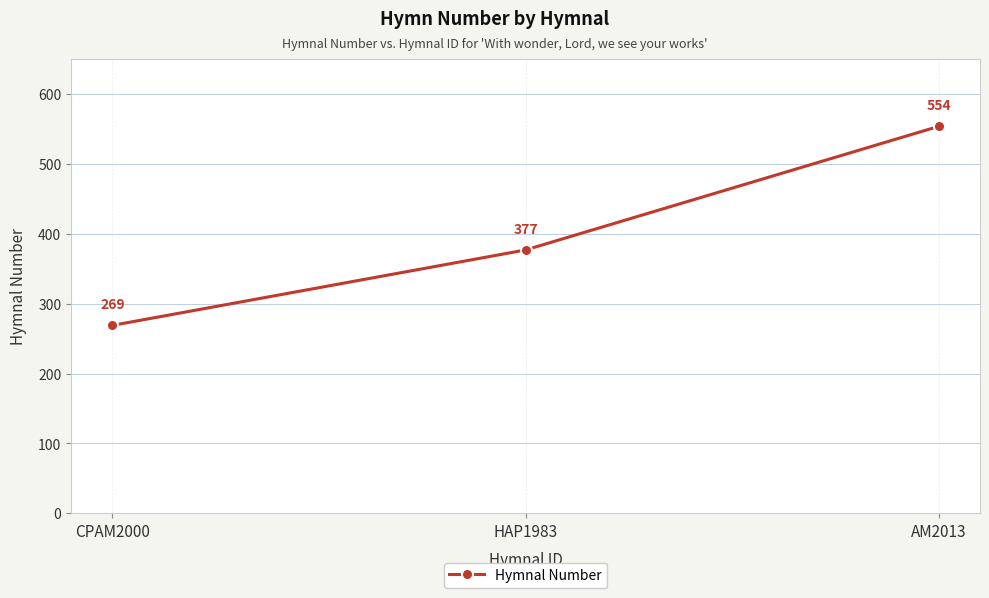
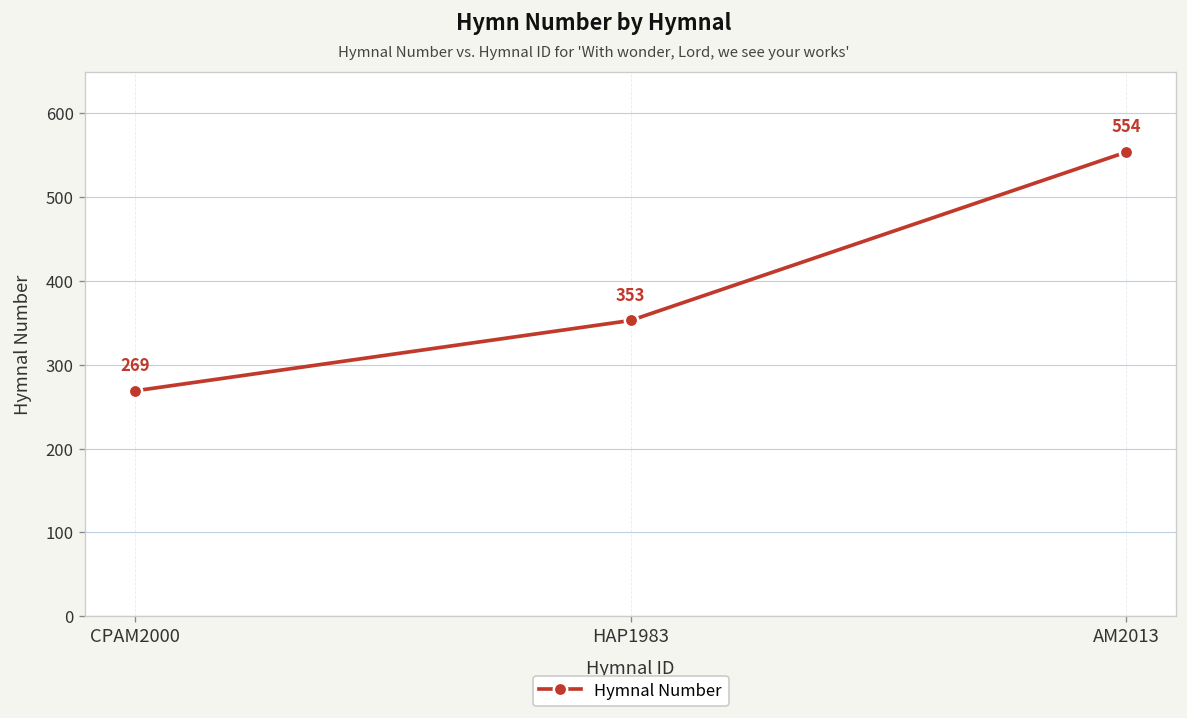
  {
    "CPAM2000": 269,
-   "HAP1983": 377,
+   "HAP1983": 353,
    "AM2013": 554
  }
